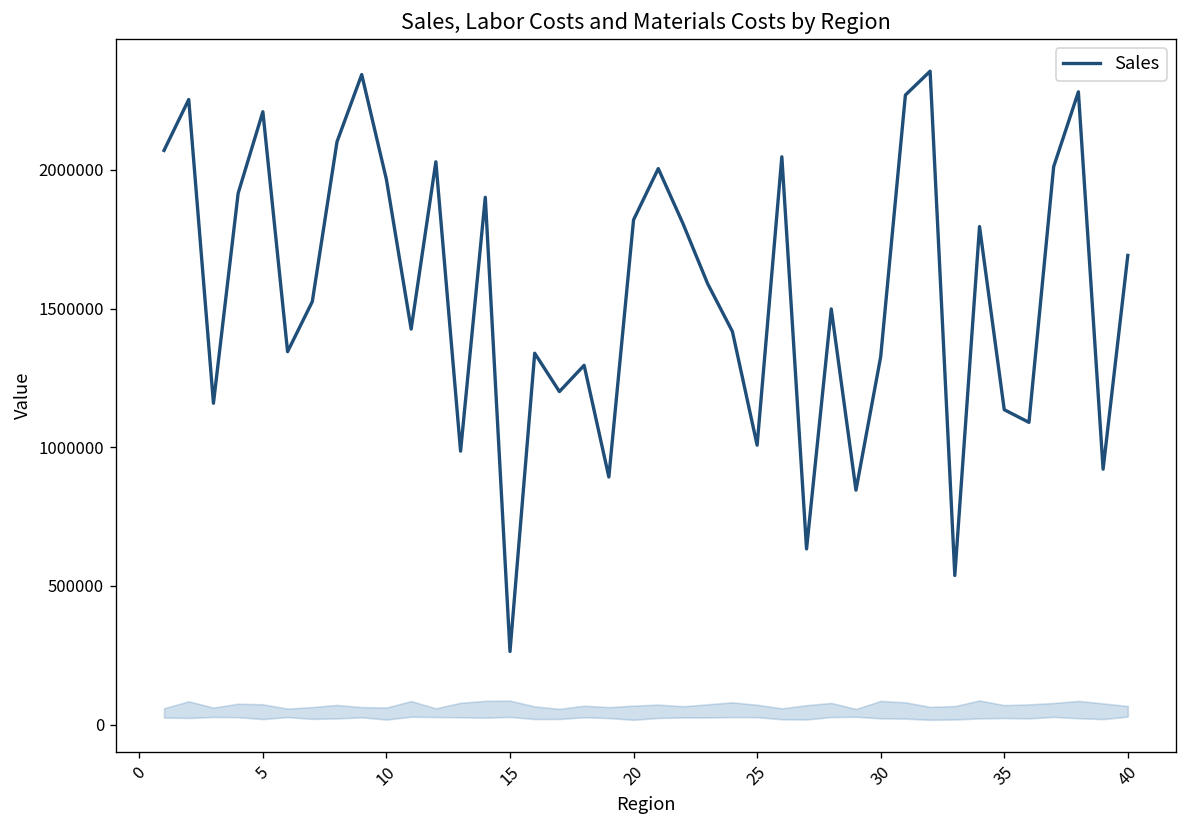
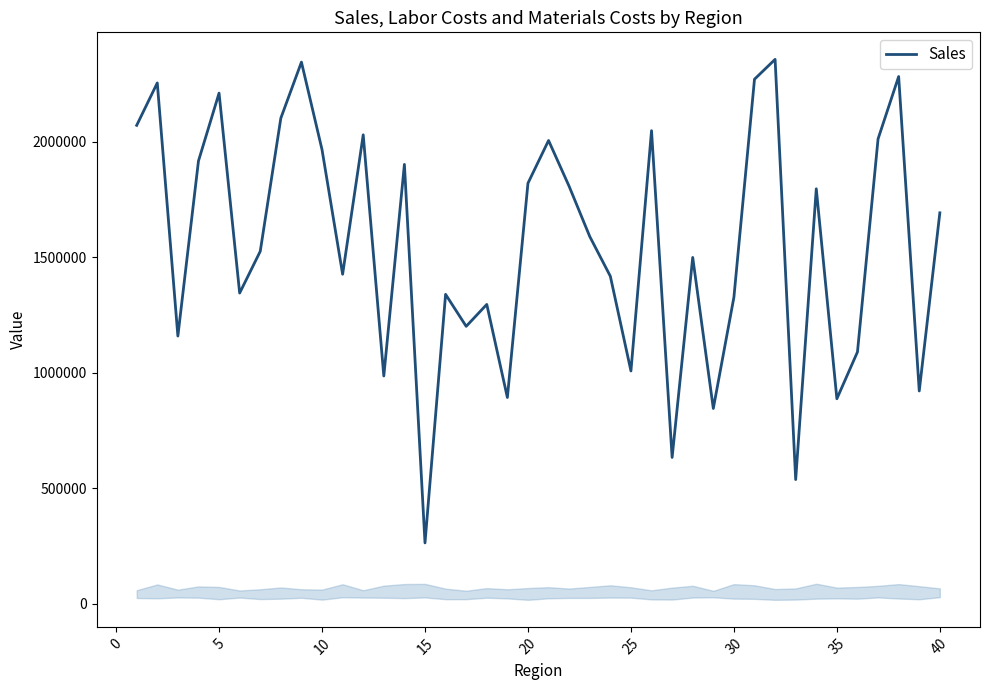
  {
    "Sales": {
      "5": 2210000,
      "10": 1970000,
      "15": 260000,
      "20": 1820000,
      "25": 1010000,
      "30": 1330000,
-     "35": 1140000,
+     "35": 890000,
      "40": 1690000
    }
  }
